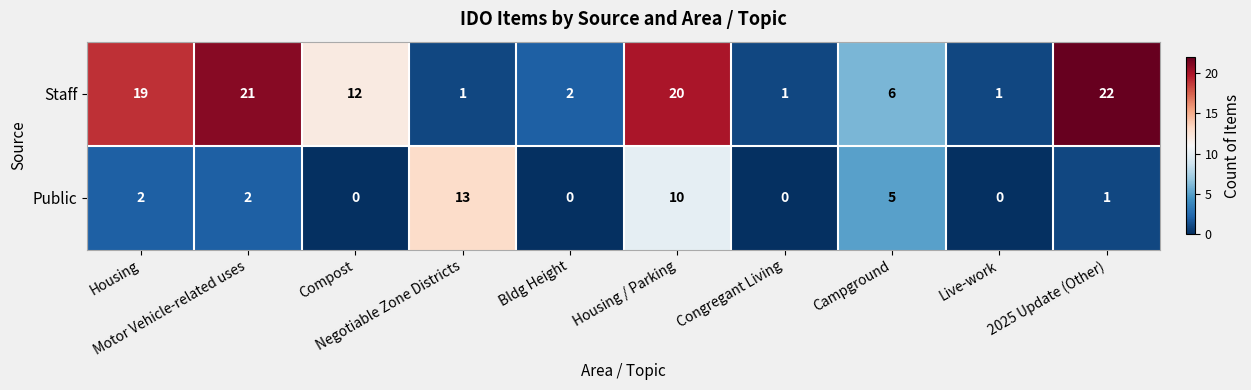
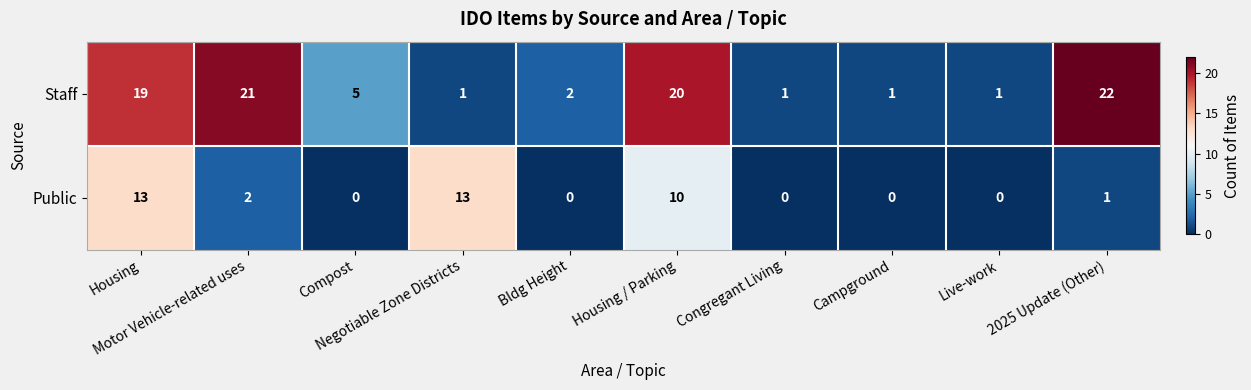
  {
    "Staff": {
      "Housing": 19,
      "Motor Vehicle-related uses": 21,
-     "Compost": 12,
+     "Compost": 5,
      "Negotiable Zone Districts": 1,
      "Bldg Height": 2,
      "Housing / Parking": 20,
      "Congregant Living": 1,
-     "Campground": 6,
+     "Campground": 1,
      "Live-work": 1,
      "2025 Update (Other)": 22
    },
    "Public": {
-     "Housing": 2,
+     "Housing": 13,
      "Motor Vehicle-related uses": 2,
      "Compost": 0,
      "Negotiable Zone Districts": 13,
      "Bldg Height": 0,
      "Housing / Parking": 10,
      "Congregant Living": 0,
-     "Campground": 5,
+     "Campground": 0,
      "Live-work": 0,
      "2025 Update (Other)": 1
    }
  }
